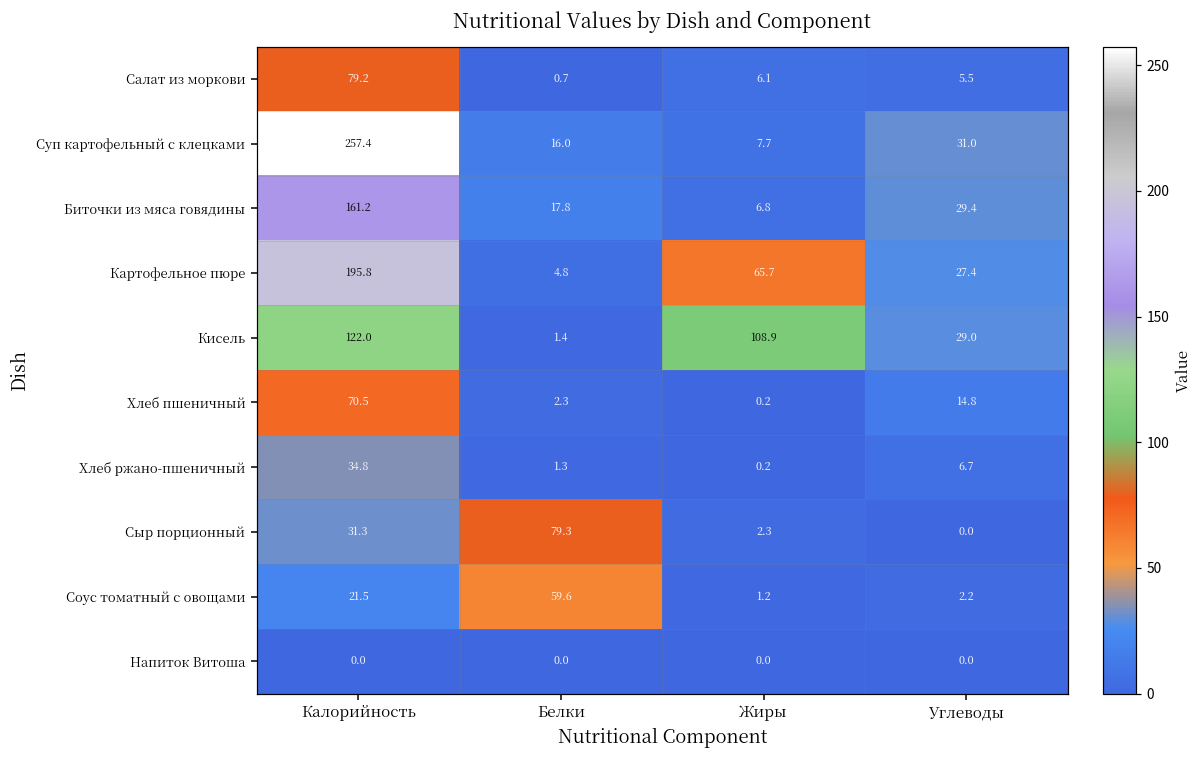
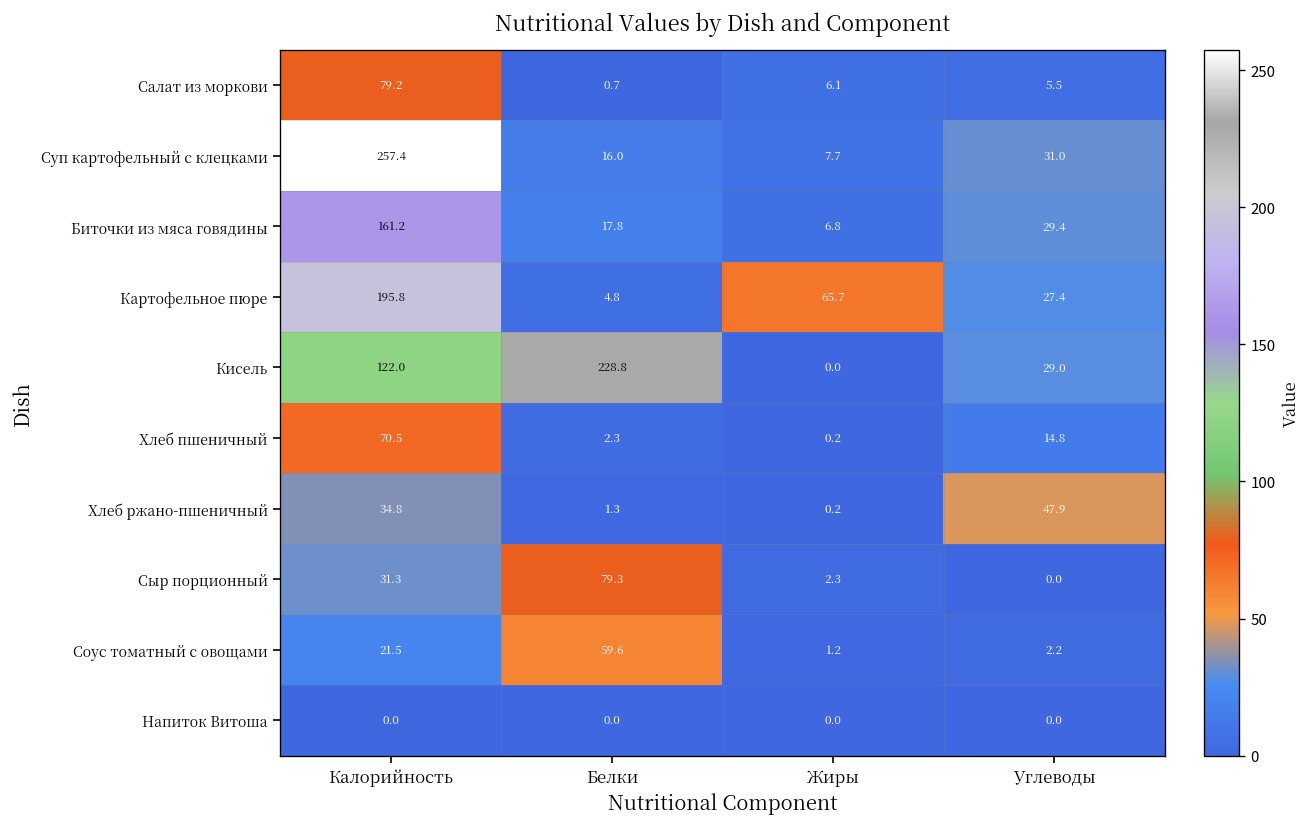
  {
    "Салат из моркови": {
      "Калорийность": 79.2,
      "Белки": 0.7,
      "Жиры": 6.1,
      "Углеводы": 5.5
    },
    "Суп картофельный с клецками": {
      "Калорийность": 257.4,
      "Белки": 16.0,
      "Жиры": 7.7,
      "Углеводы": 31.0
    },
    "Биточки из мяса говядины": {
      "Калорийность": 161.2,
      "Белки": 17.8,
      "Жиры": 6.8,
      "Углеводы": 29.4
    },
    "Картофельное пюре": {
      "Калорийность": 195.8,
      "Белки": 4.8,
      "Жиры": 65.7,
      "Углеводы": 27.4
    },
    "Кисель": {
      "Калорийность": 122.0,
-     "Белки": 1.4,
-     "Жиры": 108.9,
+     "Белки": 228.8,
+     "Жиры": 0.0,
      "Углеводы": 29.0
    },
    "Хлеб пшеничный": {
      "Калорийность": 70.5,
      "Белки": 2.3,
      "Жиры": 0.2,
      "Углеводы": 14.8
    },
    "Хлеб ржано-пшеничный": {
      "Калорийность": 34.8,
      "Белки": 1.3,
      "Жиры": 0.2,
-     "Углеводы": 6.7
+     "Углеводы": 47.9
    },
    "Сыр порционный": {
      "Калорийность": 31.3,
      "Белки": 79.3,
      "Жиры": 2.3,
      "Углеводы": 0.0
    },
    "Соус томатный с овощами": {
      "Калорийность": 21.5,
      "Белки": 59.6,
      "Жиры": 1.2,
      "Углеводы": 2.2
    },
    "Напиток Витоша": {
      "Калорийность": 0.0,
      "Белки": 0.0,
      "Жиры": 0.0,
      "Углеводы": 0.0
    }
  }
